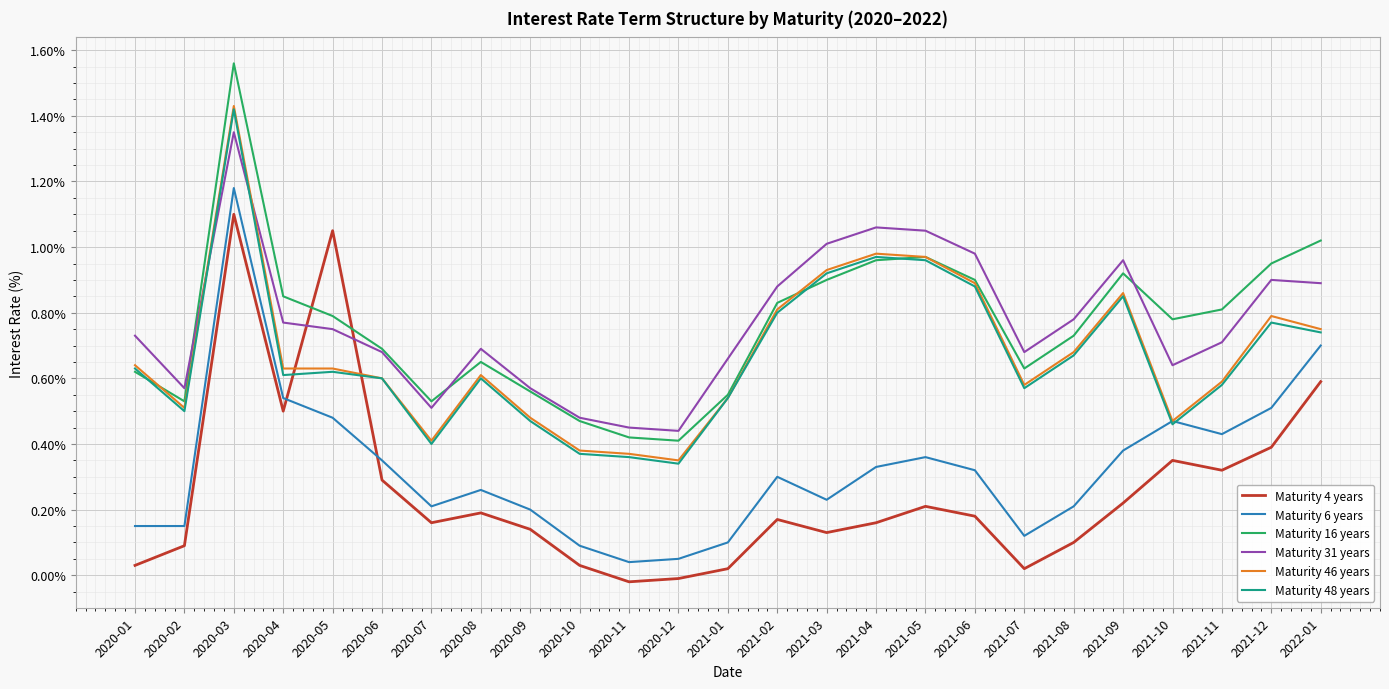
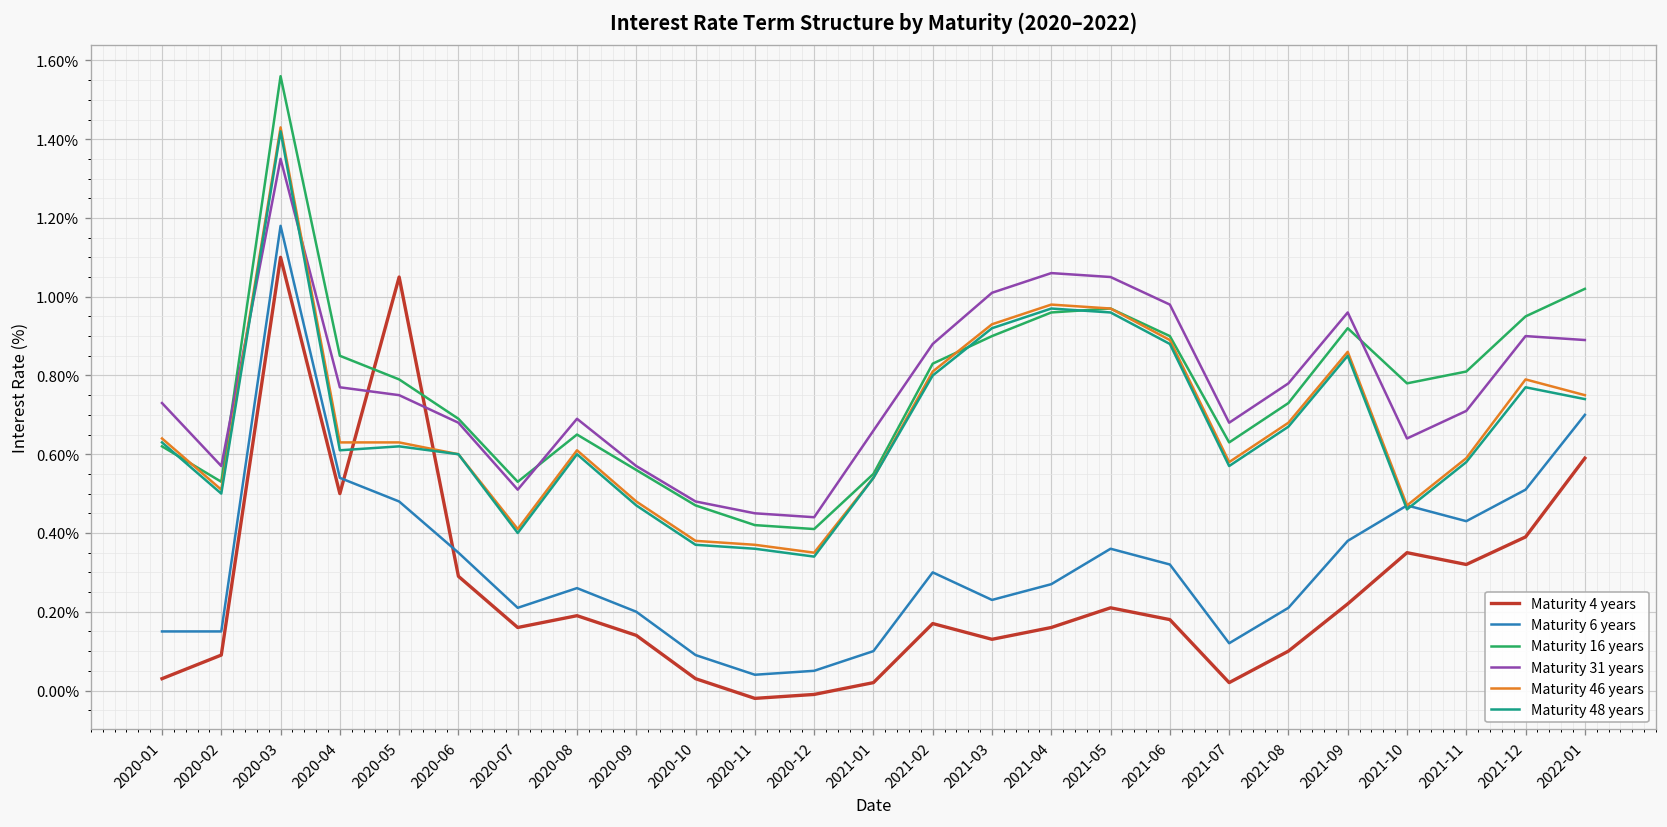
  {
    "Maturity 4 years": {
      "2020-01": "0.03%",
      "2020-02": "0.09%",
      "2020-03": "1.10%",
      "2020-04": "0.50%",
      "2020-05": "1.05%",
      "2020-06": "0.29%",
      "2020-07": "0.16%",
      "2020-08": "0.19%",
      "2020-09": "0.14%",
      "2020-10": "0.03%",
      "2020-11": "-0.02%",
      "2020-12": "-0.01%",
      "2021-01": "0.02%",
      "2021-02": "0.17%",
      "2021-03": "0.13%",
      "2021-04": "0.16%",
      "2021-05": "0.21%",
      "2021-06": "0.18%",
      "2021-07": "0.02%",
      "2021-08": "0.10%",
      "2021-09": "0.22%",
      "2021-10": "0.35%",
      "2021-11": "0.32%",
      "2021-12": "0.39%",
      "2022-01": "0.59%"
    },
    "Maturity 6 years": {
      "2020-01": "0.15%",
      "2020-02": "0.15%",
      "2020-03": "1.18%",
      "2020-04": "0.54%",
      "2020-05": "0.48%",
      "2020-06": "0.35%",
      "2020-07": "0.21%",
      "2020-08": "0.26%",
      "2020-09": "0.20%",
      "2020-10": "0.09%",
      "2020-11": "0.04%",
      "2020-12": "0.05%",
      "2021-01": "0.10%",
      "2021-02": "0.30%",
      "2021-03": "0.23%",
-     "2021-04": "0.33%",
+     "2021-04": "0.27%",
      "2021-05": "0.36%",
      "2021-06": "0.32%",
      "2021-07": "0.12%",
      "2021-08": "0.21%",
      "2021-09": "0.38%",
      "2021-11": "0.43%",
      "2021-12": "0.51%",
      "2022-01": "0.70%"
    },
    "Maturity 31 years": {
      "2020-01": "0.73%",
      "2020-02": "0.57%",
      "2020-03": "1.35%",
      "2020-04": "0.77%",
      "2020-05": "0.75%",
      "2020-06": "0.68%",
      "2020-07": "0.51%",
      "2020-08": "0.69%",
      "2020-09": "0.57%",
      "2020-10": "0.48%",
      "2020-11": "0.45%",
      "2020-12": "0.44%",
      "2021-01": "0.66%",
      "2021-02": "0.88%",
      "2021-03": "1.01%",
      "2021-04": "1.06%",
      "2021-05": "1.05%",
      "2021-06": "0.98%",
      "2021-07": "0.68%",
      "2021-08": "0.78%",
      "2021-09": "0.96%",
      "2021-10": "0.64%",
      "2021-11": "0.71%",
      "2021-12": "0.90%",
      "2022-01": "0.89%"
    },
    "Maturity 46 years": {
      "2020-01": "0.64%",
      "2020-02": "0.51%",
      "2020-03": "1.43%",
      "2020-04": "0.63%",
      "2020-05": "0.63%",
      "2020-07": "0.41%",
      "2020-08": "0.61%",
      "2020-09": "0.48%",
      "2020-10": "0.38%",
      "2020-11": "0.37%",
      "2020-12": "0.35%",
      "2021-02": "0.81%",
      "2021-03": "0.93%",
      "2021-04": "0.98%",
      "2021-06": "0.89%",
      "2021-07": "0.58%",
      "2021-08": "0.68%",
      "2021-09": "0.86%",
      "2021-11": "0.59%",
      "2021-12": "0.79%",
      "2022-01": "0.75%"
    }
  }
